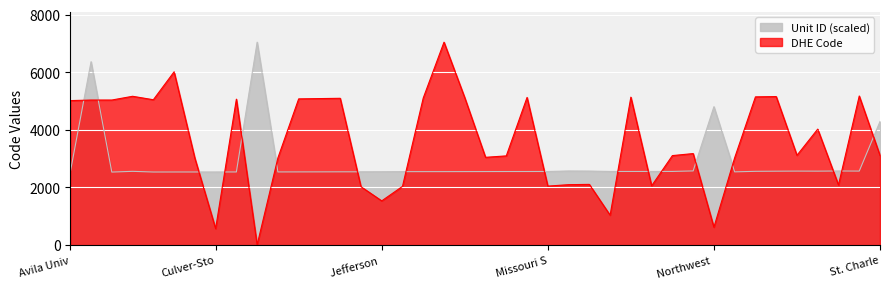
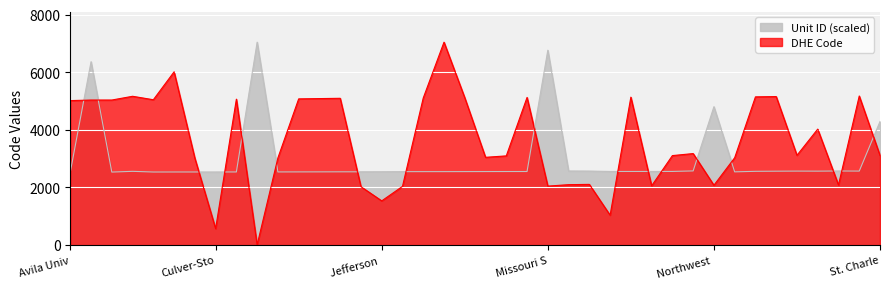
  {
    "Unit ID (scaled)": {
      "Avila Univ": 2500,
      "Culver-Sto": 2500,
      "Jefferson": 2500,
-     "Missouri S": 2500,
+     "Missouri S": 6800,
      "Northwest": 4800,
      "St. Charle": 4300
    },
    "DHE Code": {
      "Avila Univ": 5000,
      "Culver-Sto": 600,
      "Jefferson": 1500,
      "Missouri S": 2000,
-     "Northwest": 600,
+     "Northwest": 2100,
      "St. Charle": 3100
    }
  }
